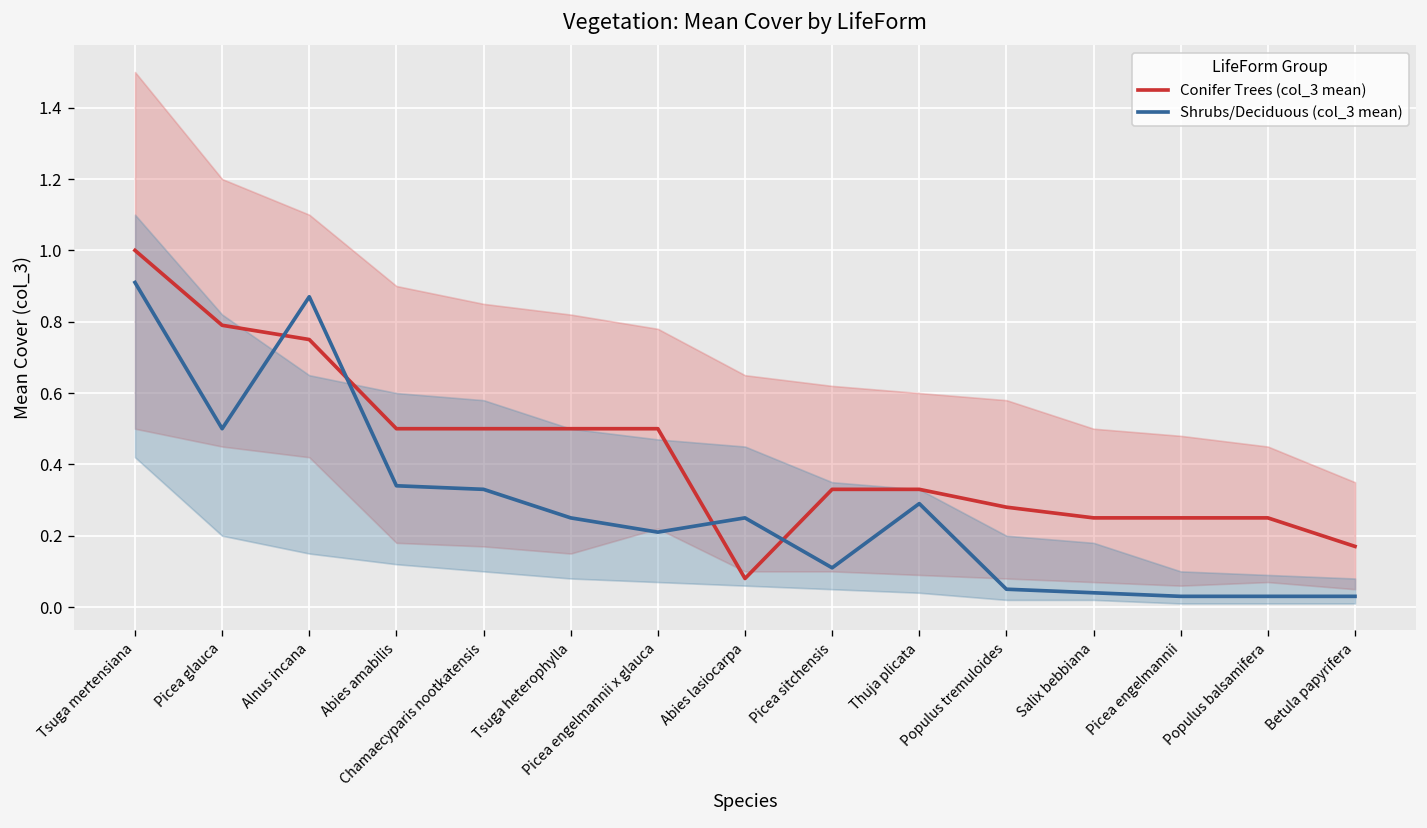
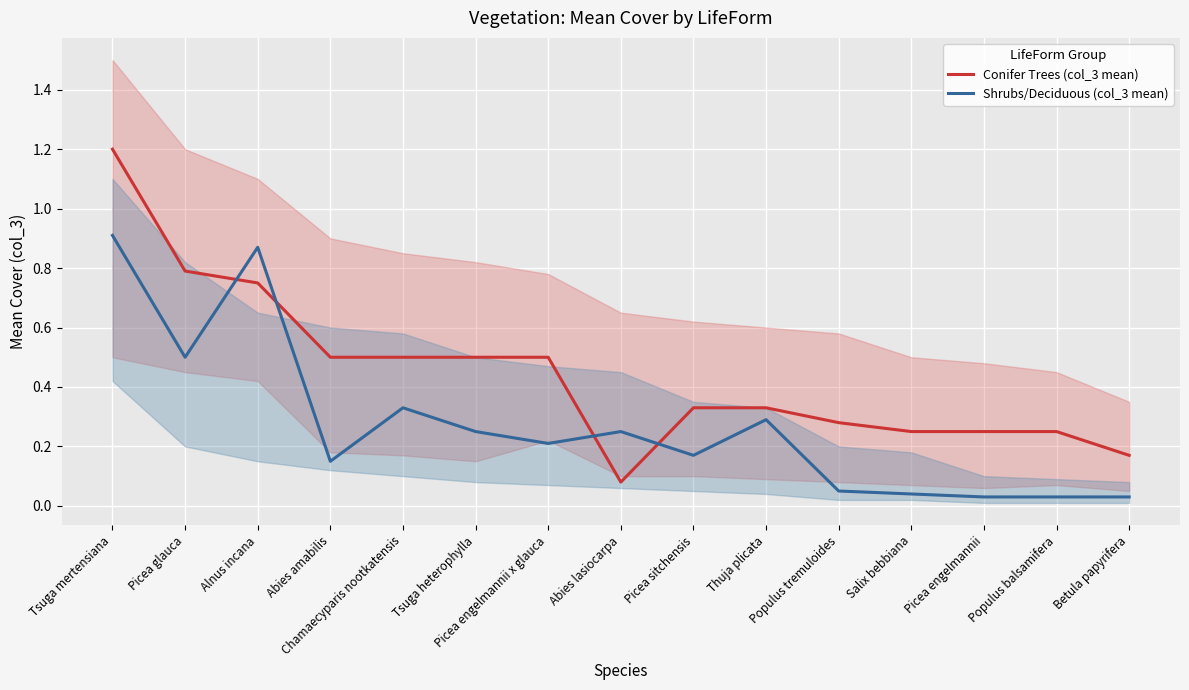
  {
    "Conifer Trees (col_3 mean)": {
-     "Tsuga mertensiana": 1.0,
+     "Tsuga mertensiana": 1.2,
      "Picea glauca": 0.79,
      "Alnus incana": 0.75,
      "Abies amabilis": 0.5,
      "Chamaecyparis nootkatensis": 0.5,
      "Picea engelmannii x glauca": 0.5,
      "Abies lasiocarpa": 0.08,
      "Picea sitchensis": 0.33,
      "Populus tremuloides": 0.28,
      "Salix bebbiana": 0.25,
      "Picea engelmannii": 0.25,
      "Populus balsamifera": 0.25,
      "Betula papyrifera": 0.17
    },
    "Shrubs/Deciduous (col_3 mean)": {
      "Tsuga mertensiana": 0.91,
      "Picea glauca": 0.50,
      "Alnus incana": 0.87,
-     "Abies amabilis": 0.34,
+     "Abies amabilis": 0.15,
      "Chamaecyparis nootkatensis": 0.33,
      "Tsuga heterophylla": 0.25,
      "Picea engelmannii x glauca": 0.21,
      "Abies lasiocarpa": 0.25,
-     "Picea sitchensis": 0.11,
+     "Picea sitchensis": 0.17,
      "Thuja plicata": 0.29,
      "Populus tremuloides": 0.05,
      "Salix bebbiana": 0.04,
      "Picea engelmannii": 0.03,
      "Populus balsamifera": 0.03,
      "Betula papyrifera": 0.03
    }
  }
